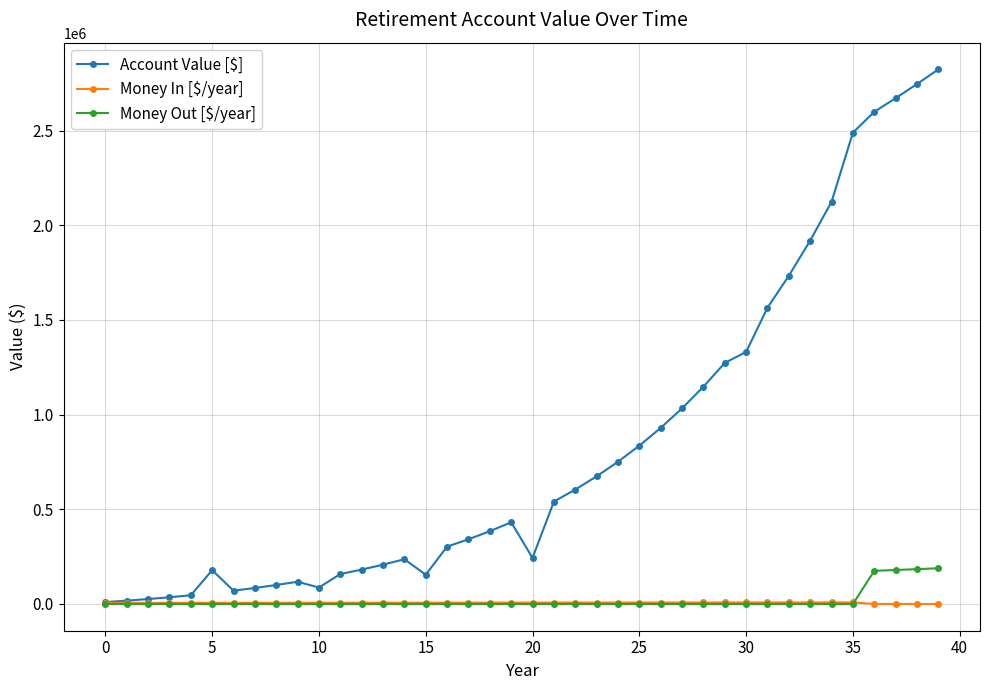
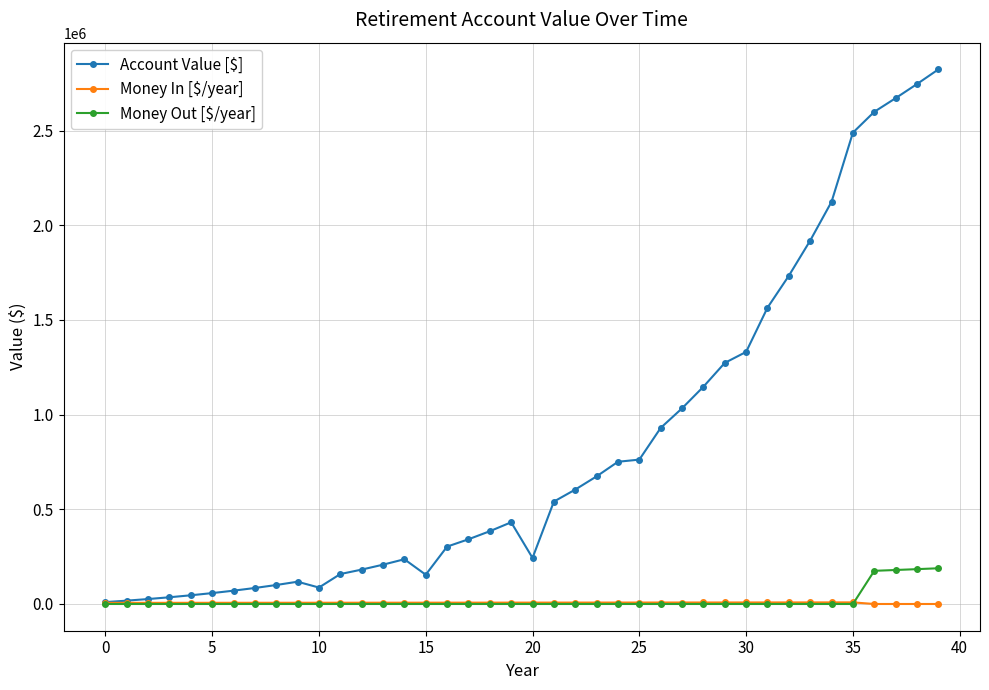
  {
    "Account Value [$]": {
-     "5": 180000,
+     "5": 60000,
      "10": 90000,
      "15": 150000,
      "20": 240000,
-     "25": 840000,
+     "25": 760000,
      "30": 1330000,
      "35": 2490000
    }
  }
